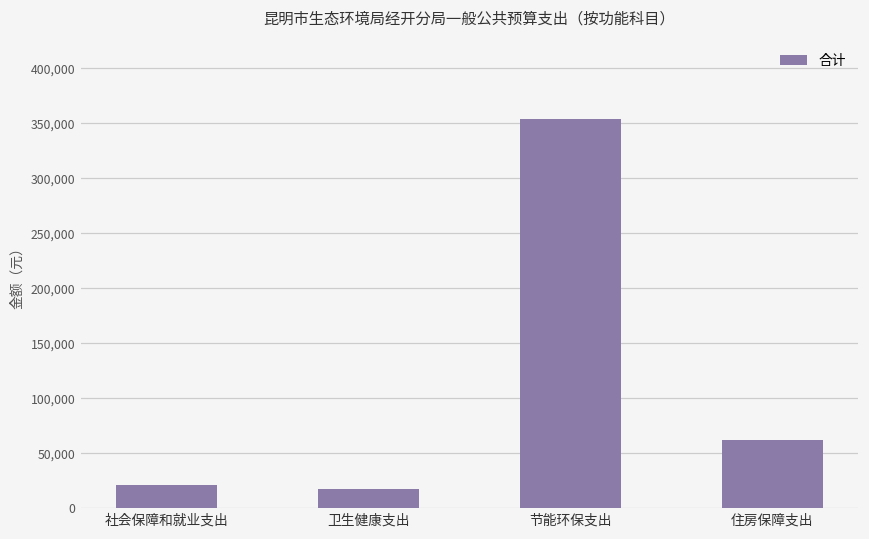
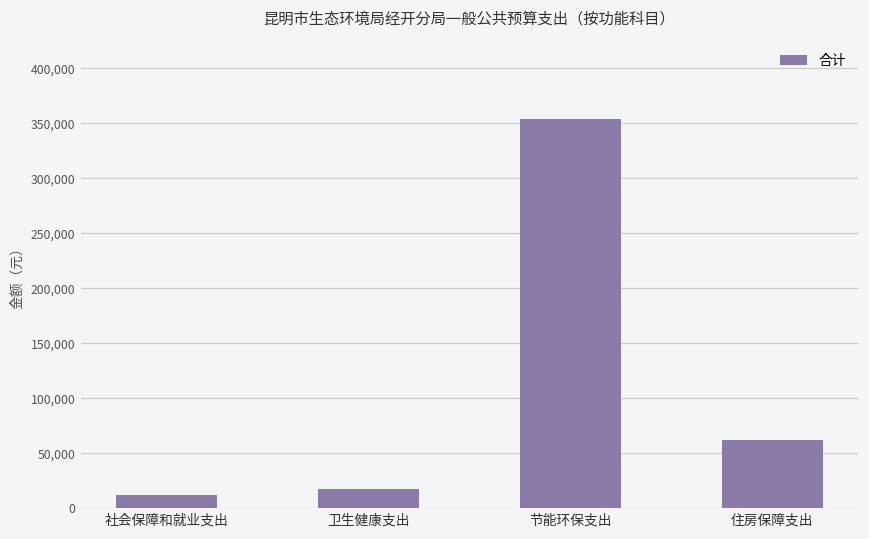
  {
-   "社会保障和就业支出": "21,000",
+   "社会保障和就业支出": "12,000",
    "卫生健康支出": "18,000",
    "节能环保支出": "354,000",
    "住房保障支出": "62,000"
  }
